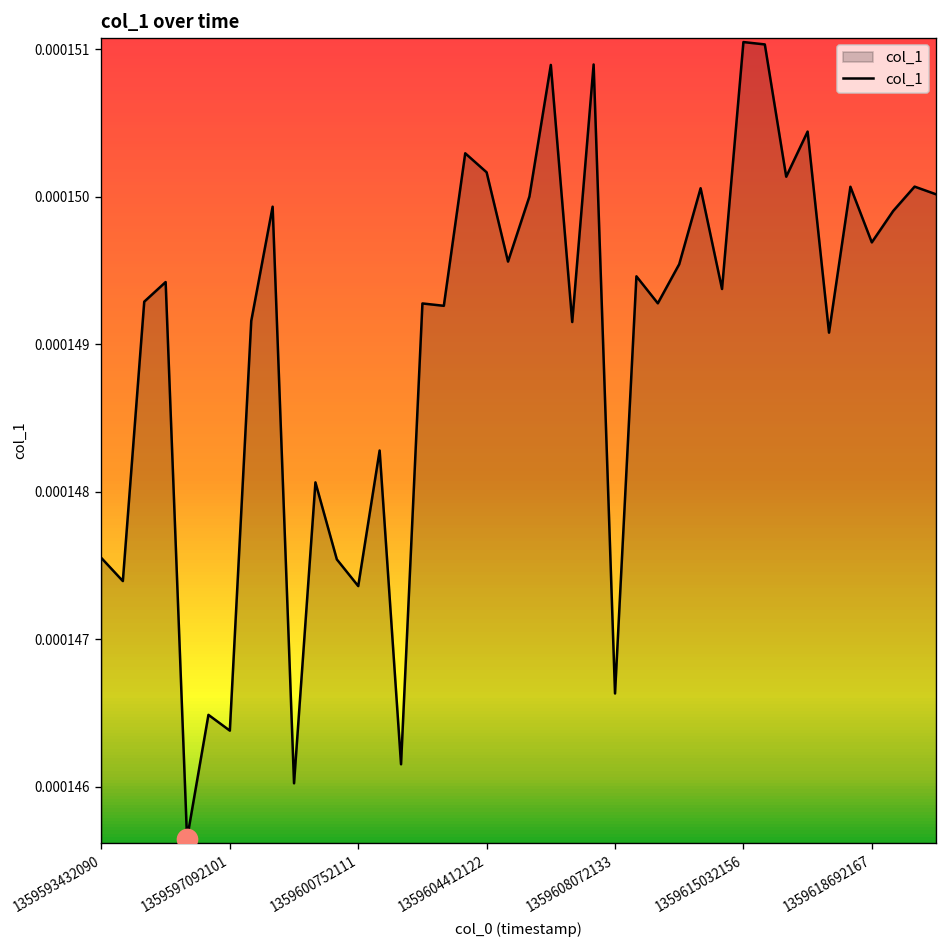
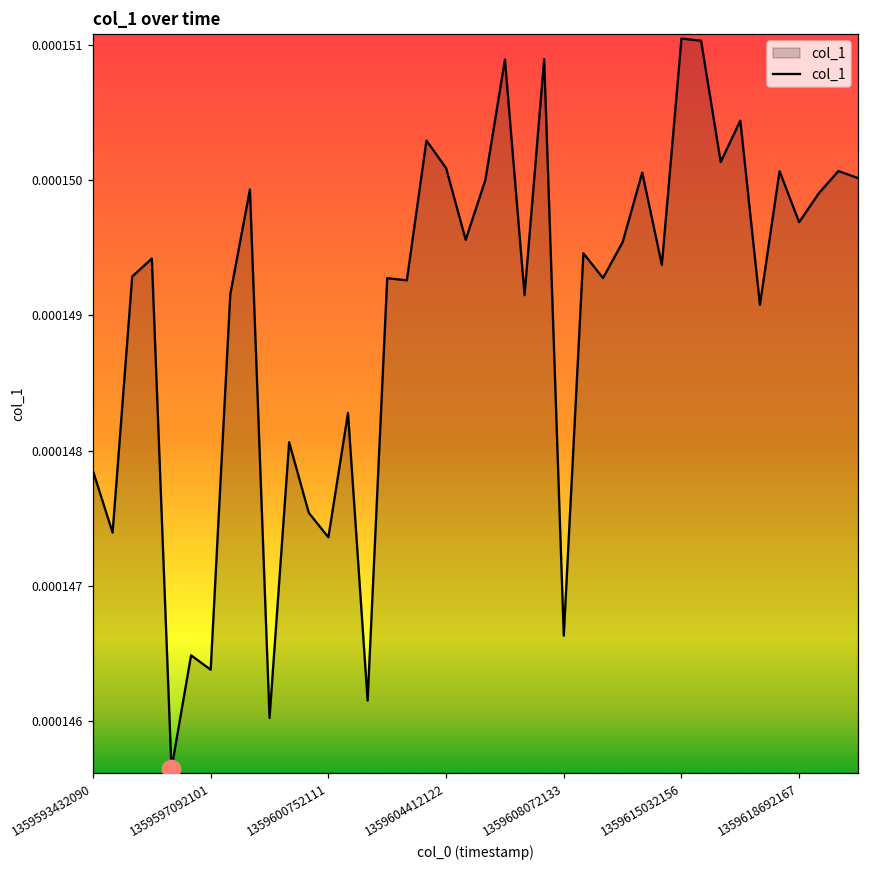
  {
    "col_1": {
-     "1359593432090": 0.00014755,
+     "1359593432090": 0.00014785,
      "1359597092101": 0.00014638,
      "1359600752111": 0.00014736,
-     "1359604412122": 0.00015017,
+     "1359604412122": 0.00015009,
      "1359608072133": 0.00014663,
      "1359615032156": 0.00015105,
      "1359618692167": 0.00014969
    }
  }
